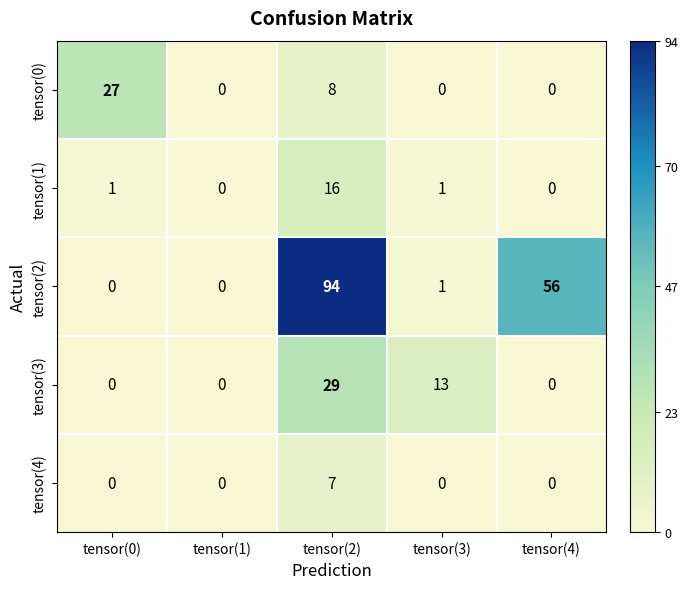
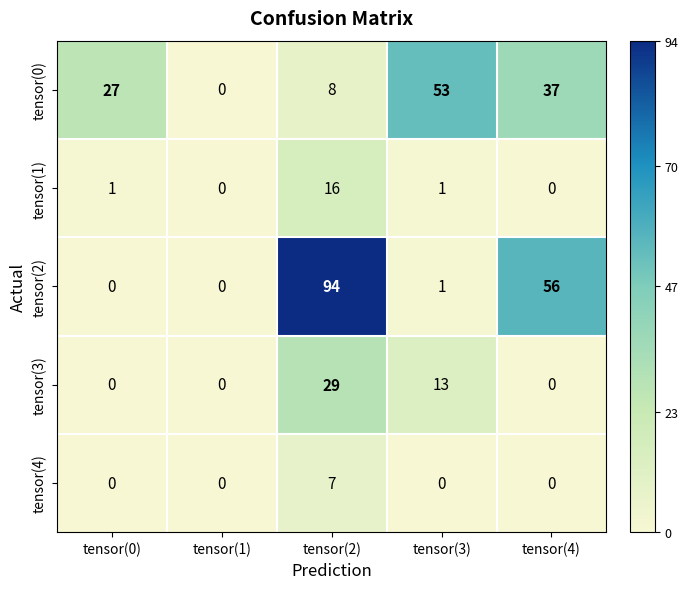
  {
    "tensor(0)": {
      "tensor(0)": 27,
      "tensor(1)": 0,
      "tensor(2)": 8,
-     "tensor(3)": 0,
-     "tensor(4)": 0
+     "tensor(3)": 53,
+     "tensor(4)": 37
    },
    "tensor(1)": {
      "tensor(0)": 1,
      "tensor(1)": 0,
      "tensor(2)": 16,
      "tensor(3)": 1,
      "tensor(4)": 0
    },
    "tensor(2)": {
      "tensor(0)": 0,
      "tensor(1)": 0,
      "tensor(2)": 94,
      "tensor(3)": 1,
      "tensor(4)": 56
    },
    "tensor(3)": {
      "tensor(0)": 0,
      "tensor(1)": 0,
      "tensor(2)": 29,
      "tensor(3)": 13,
      "tensor(4)": 0
    },
    "tensor(4)": {
      "tensor(0)": 0,
      "tensor(1)": 0,
      "tensor(2)": 7,
      "tensor(3)": 0,
      "tensor(4)": 0
    }
  }
